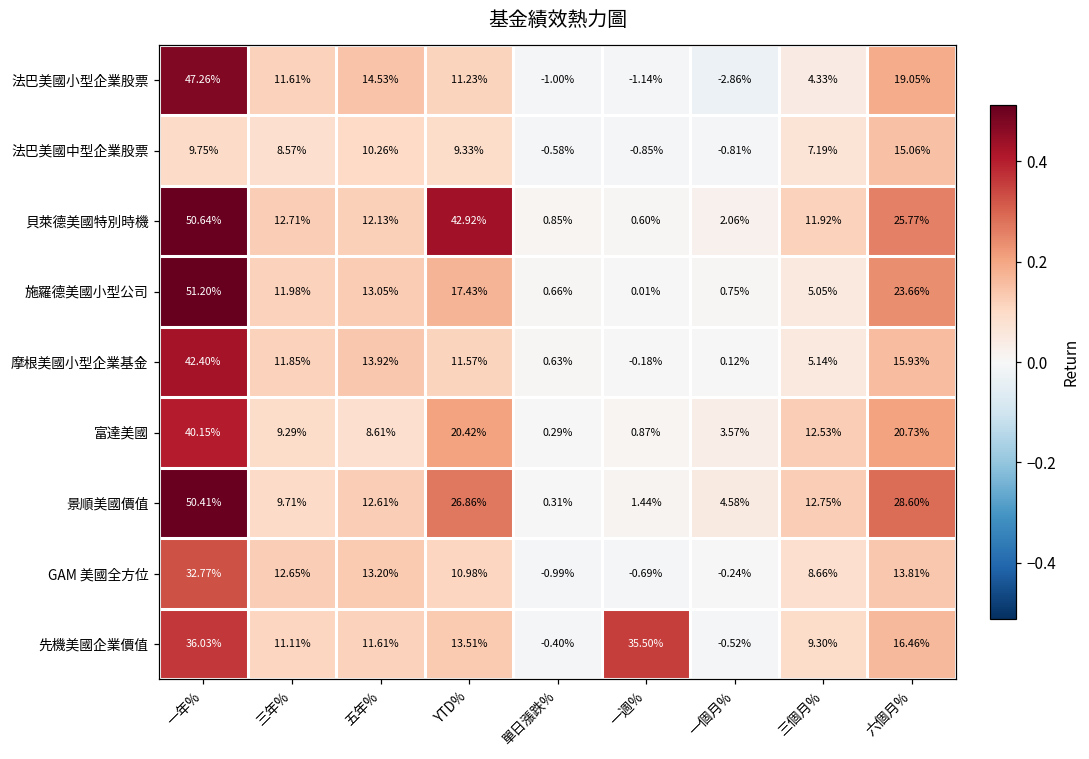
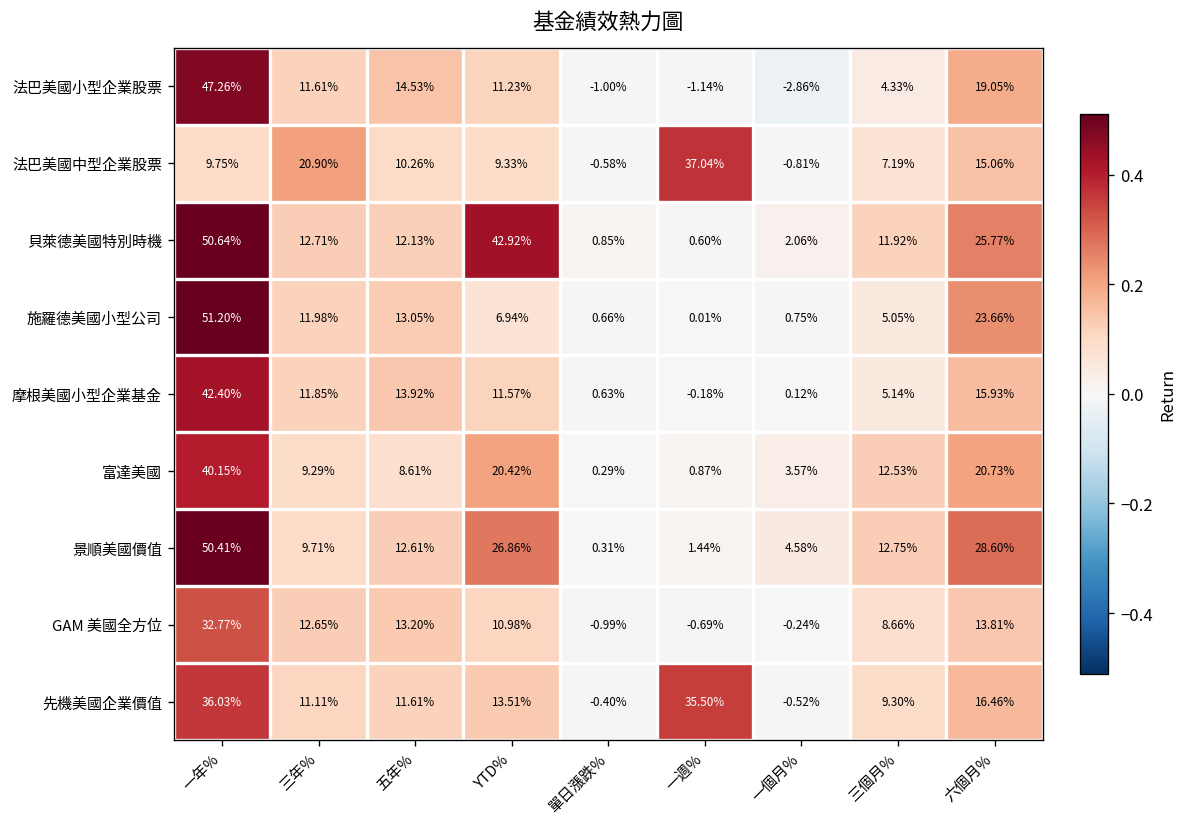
  {
    "法巴美國小型企業股票": {
      "一年%": "47.26%",
      "三年%": "11.61%",
      "五年%": "14.53%",
      "YTD%": "11.23%",
      "單日漲跌%": "-1.00%",
      "一週%": "-1.14%",
      "一個月%": "-2.86%",
      "三個月%": "4.33%",
      "六個月%": "19.05%"
    },
    "法巴美國中型企業股票": {
      "一年%": "9.75%",
-     "三年%": "8.57%",
+     "三年%": "20.90%",
      "五年%": "10.26%",
      "YTD%": "9.33%",
      "單日漲跌%": "-0.58%",
-     "一週%": "-0.85%",
+     "一週%": "37.04%",
      "一個月%": "-0.81%",
      "三個月%": "7.19%",
      "六個月%": "15.06%"
    },
    "貝萊德美國特別時機": {
      "一年%": "50.64%",
      "三年%": "12.71%",
      "五年%": "12.13%",
      "YTD%": "42.92%",
      "單日漲跌%": "0.85%",
      "一週%": "0.60%",
      "一個月%": "2.06%",
      "三個月%": "11.92%",
      "六個月%": "25.77%"
    },
    "施羅德美國小型公司": {
      "一年%": "51.20%",
      "三年%": "11.98%",
      "五年%": "13.05%",
-     "YTD%": "17.43%",
+     "YTD%": "6.94%",
      "單日漲跌%": "0.66%",
      "一週%": "0.01%",
      "一個月%": "0.75%",
      "三個月%": "5.05%",
      "六個月%": "23.66%"
    },
    "摩根美國小型企業基金": {
      "一年%": "42.40%",
      "三年%": "11.85%",
      "五年%": "13.92%",
      "YTD%": "11.57%",
      "單日漲跌%": "0.63%",
      "一週%": "-0.18%",
      "一個月%": "0.12%",
      "三個月%": "5.14%",
      "六個月%": "15.93%"
    },
    "富達美國": {
      "一年%": "40.15%",
      "三年%": "9.29%",
      "五年%": "8.61%",
      "YTD%": "20.42%",
      "單日漲跌%": "0.29%",
      "一週%": "0.87%",
      "一個月%": "3.57%",
      "三個月%": "12.53%",
      "六個月%": "20.73%"
    },
    "景順美國價值": {
      "一年%": "50.41%",
      "三年%": "9.71%",
      "五年%": "12.61%",
      "YTD%": "26.86%",
      "單日漲跌%": "0.31%",
      "一週%": "1.44%",
      "一個月%": "4.58%",
      "三個月%": "12.75%",
      "六個月%": "28.60%"
    },
    "GAM 美國全方位": {
      "一年%": "32.77%",
      "三年%": "12.65%",
      "五年%": "13.20%",
      "YTD%": "10.98%",
      "單日漲跌%": "-0.99%",
      "一週%": "-0.69%",
      "一個月%": "-0.24%",
      "三個月%": "8.66%",
      "六個月%": "13.81%"
    },
    "先機美國企業價值": {
      "一年%": "36.03%",
      "三年%": "11.11%",
      "五年%": "11.61%",
      "YTD%": "13.51%",
      "單日漲跌%": "-0.40%",
      "一週%": "35.50%",
      "一個月%": "-0.52%",
      "三個月%": "9.30%",
      "六個月%": "16.46%"
    }
  }
